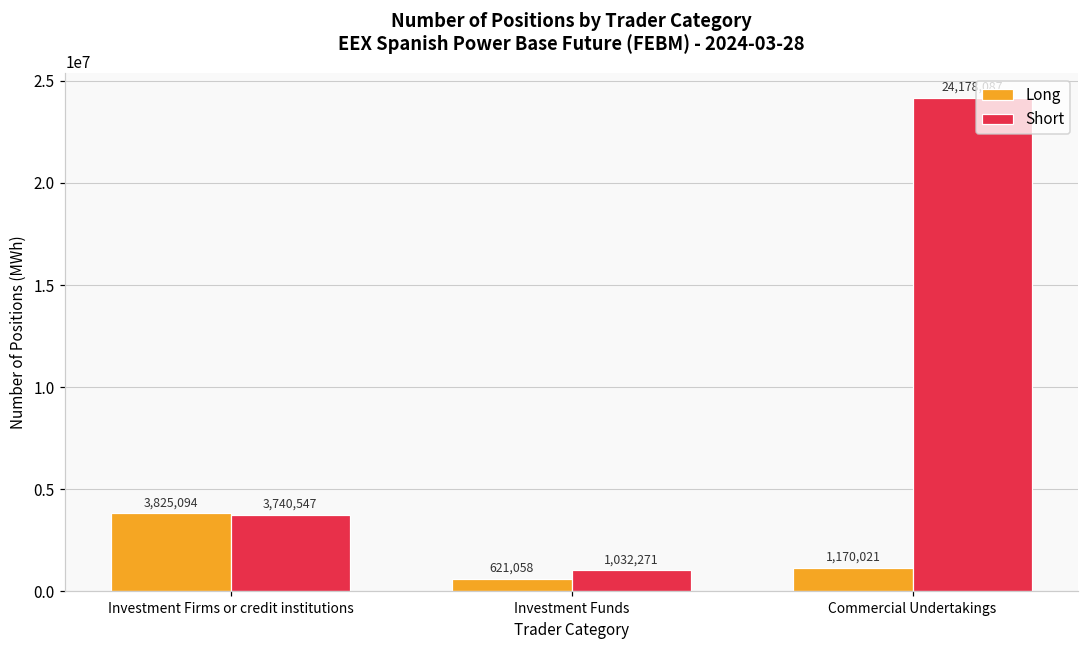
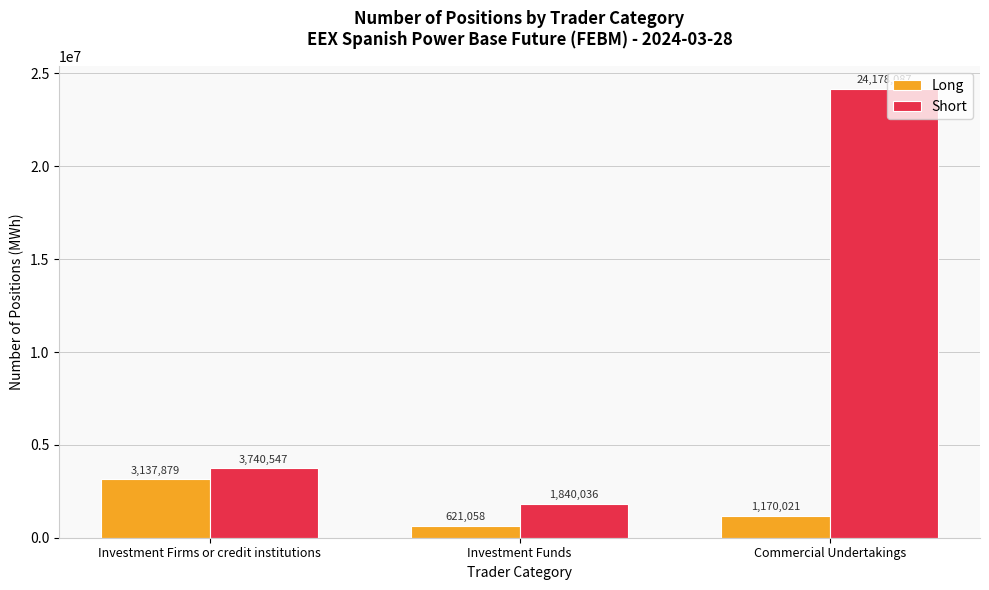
  {
    "Long": {
-     "Investment Firms or credit institutions": "3,825,094",
+     "Investment Firms or credit institutions": "3,137,879",
      "Investment Funds": "621,058",
      "Commercial Undertakings": "1,170,021"
    },
    "Short": {
      "Investment Firms or credit institutions": "3,740,547",
-     "Investment Funds": "1,032,271"
+     "Investment Funds": "1,840,036"
    }
  }
